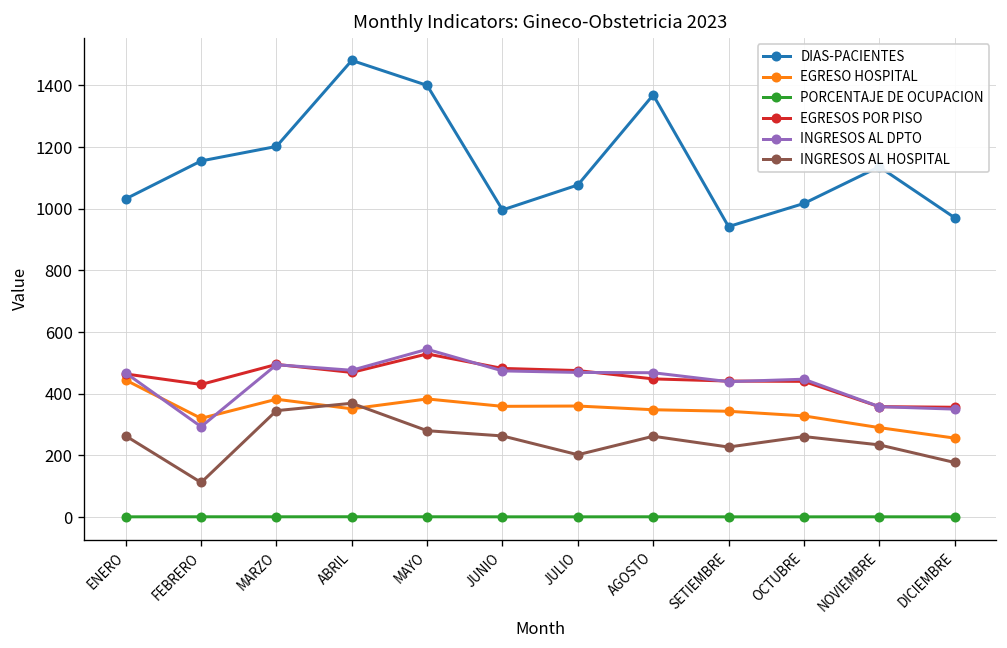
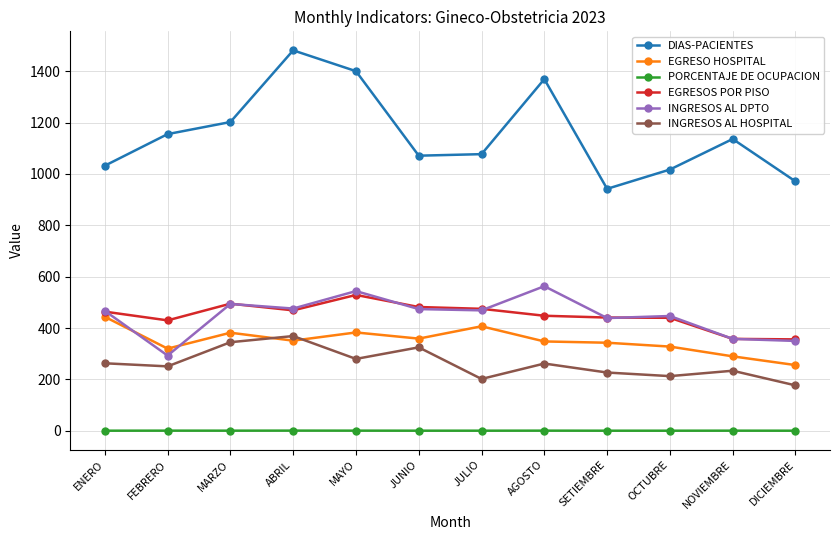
  {
    "DIAS-PACIENTES": {
      "ENERO": 1030,
      "FEBRERO": 1160,
      "MARZO": 1200,
      "ABRIL": 1480,
      "MAYO": 1400,
-     "JUNIO": 1000,
+     "JUNIO": 1070,
      "JULIO": 1080,
      "AGOSTO": 1370,
      "SETIEMBRE": 940,
      "OCTUBRE": 1020,
      "NOVIEMBRE": 1140,
      "DICIEMBRE": 970
    },
    "EGRESO HOSPITAL": {
      "ENERO": 440,
      "FEBRERO": 320,
      "MARZO": 380,
      "ABRIL": 350,
      "MAYO": 380,
      "JUNIO": 360,
-     "JULIO": 360,
+     "JULIO": 410,
      "AGOSTO": 350,
      "SETIEMBRE": 340,
      "OCTUBRE": 330,
      "NOVIEMBRE": 290,
      "DICIEMBRE": 260
    },
    "PORCENTAJE DE OCUPACION": {
      "ENERO": 0,
      "FEBRERO": 0,
      "MARZO": 0,
      "ABRIL": 0,
      "MAYO": 0,
      "JUNIO": 0,
      "JULIO": 0,
      "AGOSTO": 0,
      "SETIEMBRE": 0,
      "OCTUBRE": 0,
      "NOVIEMBRE": 0,
      "DICIEMBRE": 0
    },
    "EGRESOS POR PISO": {
      "FEBRERO": 430,
      "MAYO": 530,
      "AGOSTO": 450
    },
    "INGRESOS AL DPTO": {
      "FEBRERO": 290,
      "MAYO": 540,
-     "AGOSTO": 470
+     "AGOSTO": 560
    },
    "INGRESOS AL HOSPITAL": {
      "ENERO": 260,
-     "FEBRERO": 110,
+     "FEBRERO": 250,
      "MARZO": 350,
      "ABRIL": 370,
      "MAYO": 280,
-     "JUNIO": 260,
+     "JUNIO": 330,
      "JULIO": 200,
      "AGOSTO": 260,
      "SETIEMBRE": 230,
-     "OCTUBRE": 260,
+     "OCTUBRE": 210,
      "NOVIEMBRE": 230,
      "DICIEMBRE": 180
    }
  }
